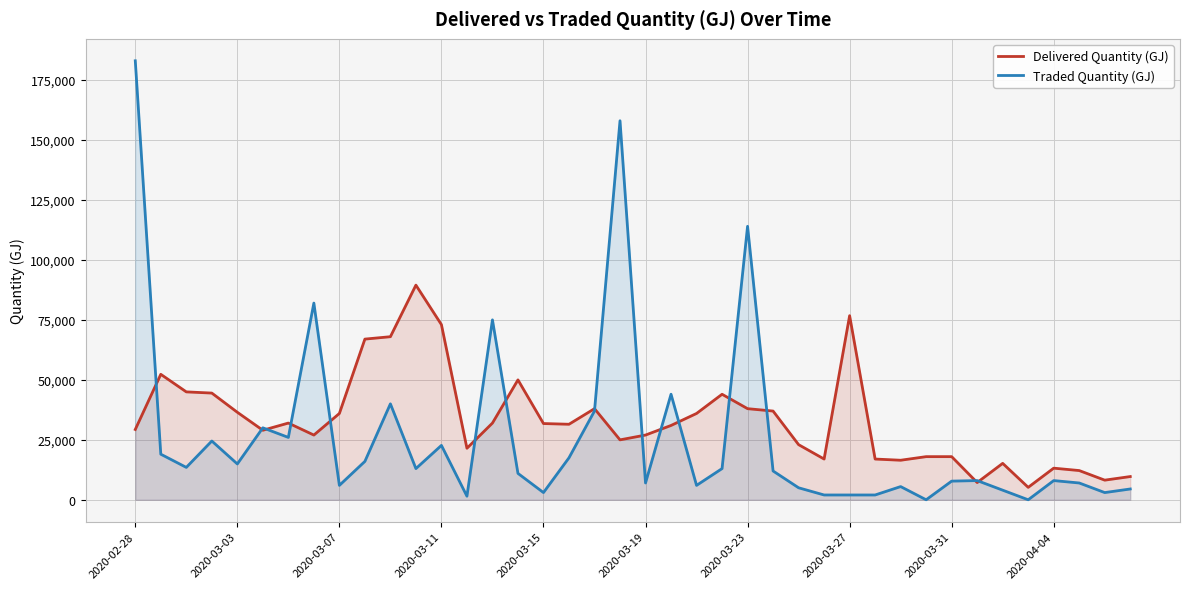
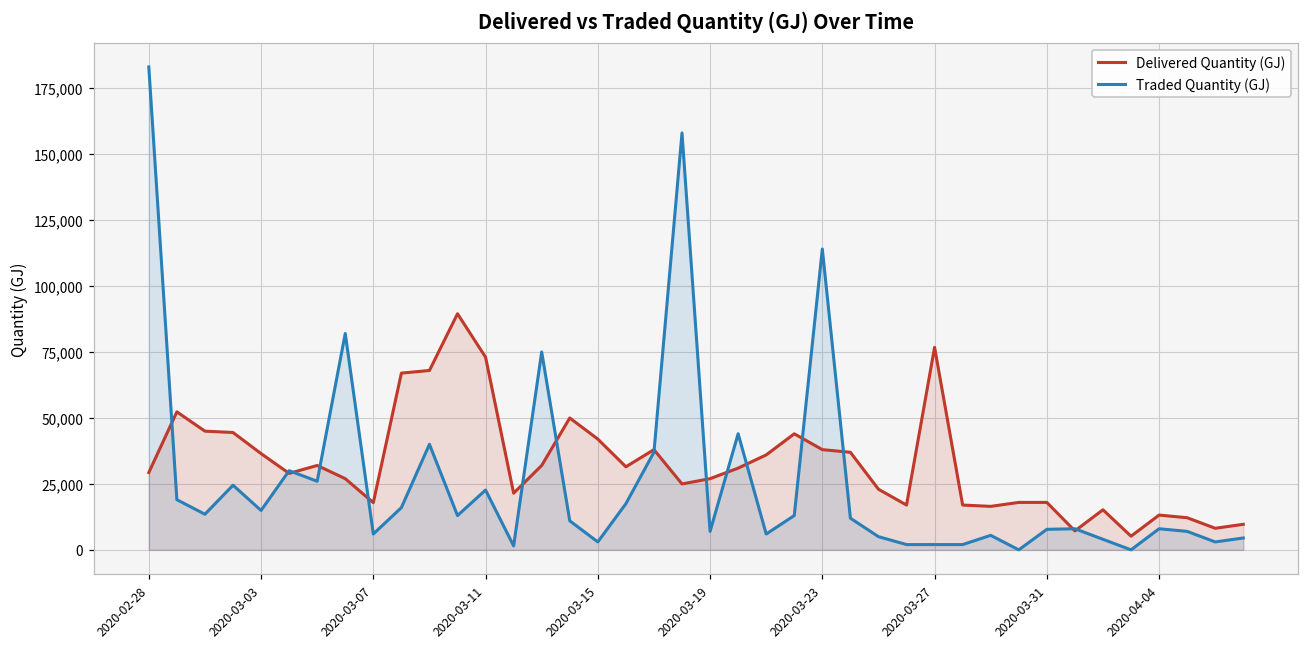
  {
    "Delivered Quantity (GJ)": {
      "2020-02-28": "29,000",
      "2020-03-03": "36,000",
-     "2020-03-07": "36,000",
+     "2020-03-07": "18,000",
      "2020-03-11": "73,000",
-     "2020-03-15": "32,000",
+     "2020-03-15": "42,000",
      "2020-03-19": "27,000",
      "2020-03-23": "38,000",
      "2020-03-27": "77,000",
      "2020-03-31": "18,000",
      "2020-04-04": "13,000"
    },
    "Traded Quantity (GJ)": {
      "2020-02-28": "183,000",
      "2020-03-03": "15,000",
      "2020-03-07": "6,000",
      "2020-03-11": "23,000",
      "2020-03-15": "3,000",
      "2020-03-19": "7,000",
      "2020-03-23": "114,000",
      "2020-03-27": "2,000",
      "2020-03-31": "8,000",
      "2020-04-04": "8,000"
    }
  }
